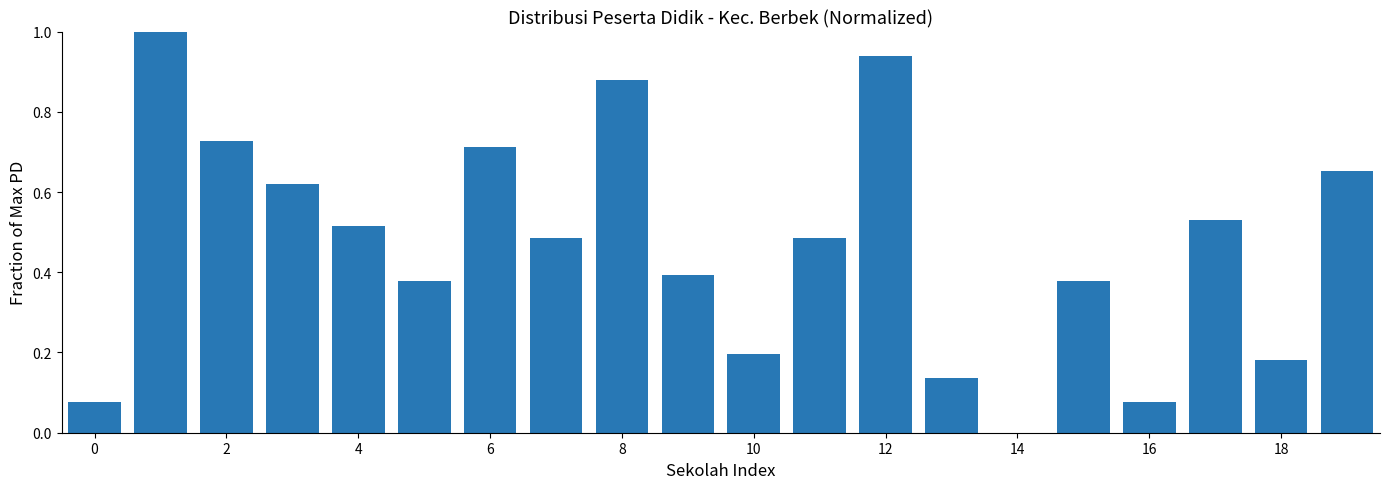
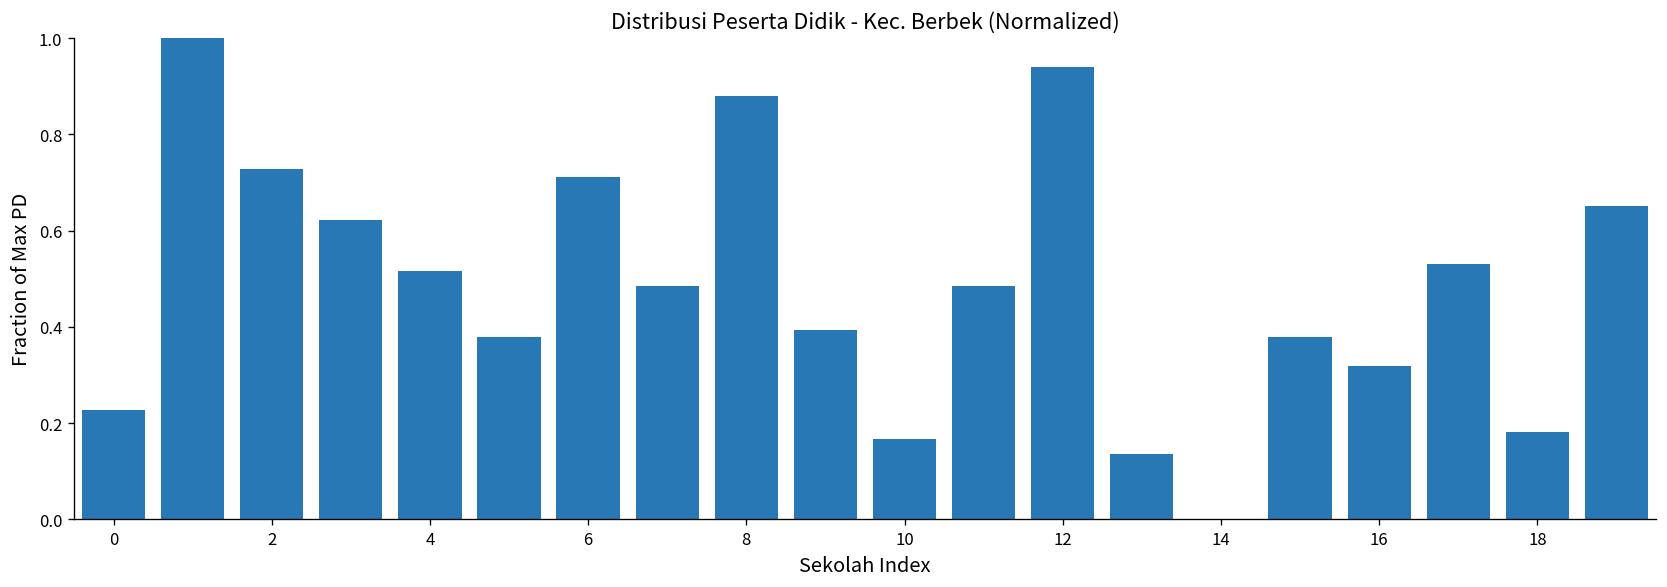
  {
-   "0": 0.08,
+   "0": 0.23,
    "2": 0.73,
    "4": 0.52,
    "6": 0.71,
    "8": 0.88,
-   "10": 0.20,
+   "10": 0.17,
    "12": 0.94,
    "14": 0.00,
-   "16": 0.08,
+   "16": 0.32,
    "18": 0.18
  }
